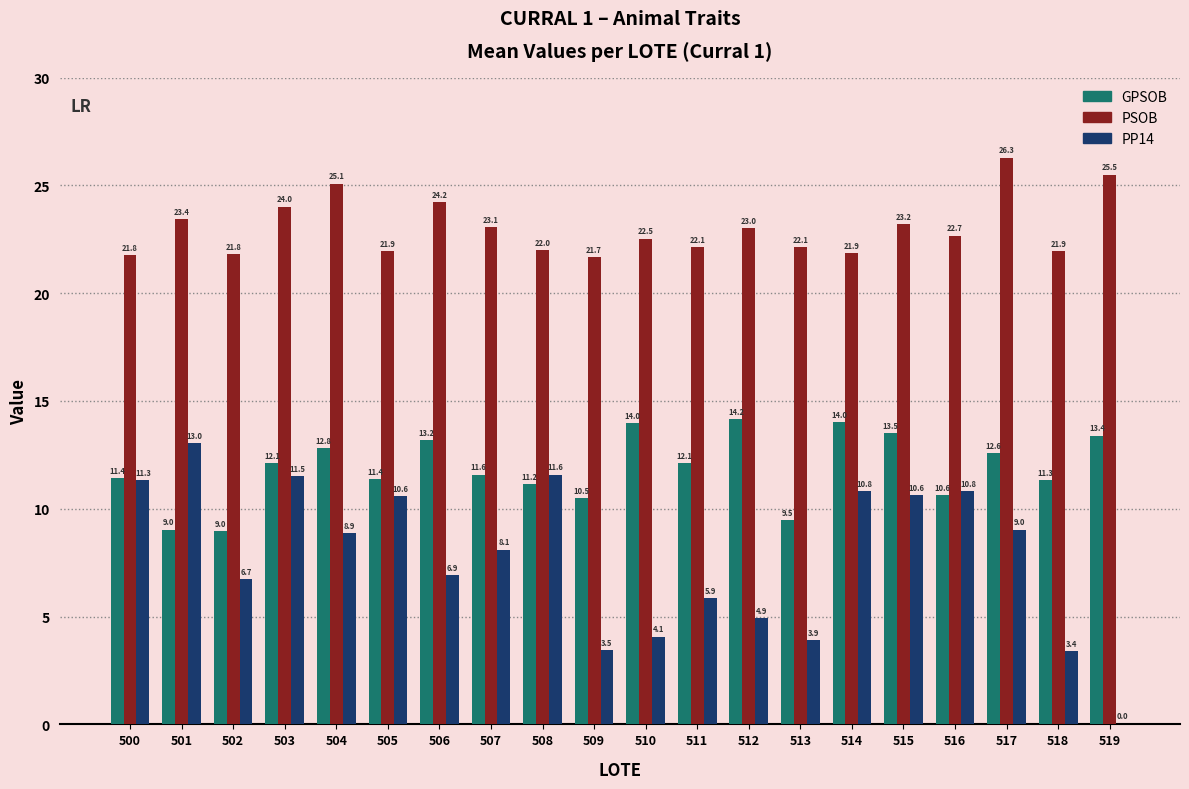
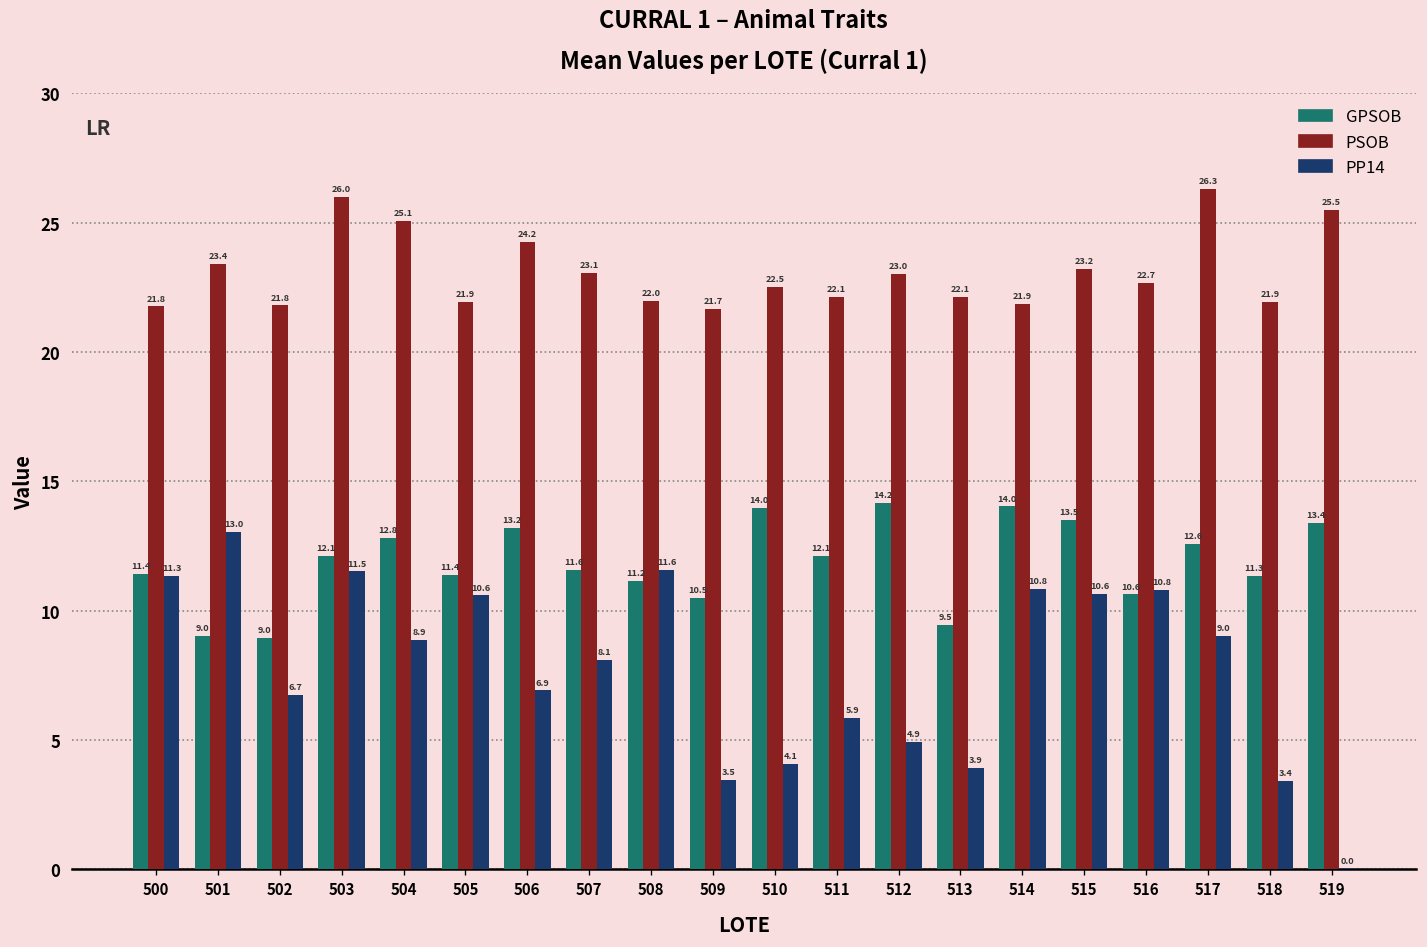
  {
    "GPSOB": {
      "500": 11.4,
      "501": 9.0,
      "502": 9.0,
      "503": 12.1,
      "504": 12.8,
      "505": 11.4,
      "506": 13.2,
      "507": 11.6,
      "508": 11.2,
      "509": 10.5,
      "510": 14.0,
      "511": 12.1,
      "512": 14.2,
      "513": 9.5,
      "514": 14.0,
      "515": 13.5,
      "516": 10.6,
      "517": 12.6,
      "518": 11.3,
      "519": 13.4
    },
    "PSOB": {
      "500": 21.8,
      "501": 23.4,
      "502": 21.8,
-     "503": 24.0,
+     "503": 26.0,
      "504": 25.1,
      "505": 21.9,
      "506": 24.2,
      "507": 23.1,
      "508": 22.0,
      "509": 21.7,
      "510": 22.5,
      "511": 22.1,
      "512": 23.0,
      "513": 22.1,
      "514": 21.9,
      "515": 23.2,
      "516": 22.7,
      "517": 26.3,
      "518": 21.9,
      "519": 25.5
    },
    "PP14": {
      "500": 11.3,
      "501": 13.0,
      "502": 6.7,
      "503": 11.5,
      "504": 8.9,
      "505": 10.6,
      "506": 6.9,
      "507": 8.1,
      "508": 11.6,
      "509": 3.5,
      "510": 4.1,
      "511": 5.9,
      "512": 4.9,
      "513": 3.9,
      "514": 10.8,
      "515": 10.6,
      "516": 10.8,
      "517": 9.0,
      "518": 3.4,
      "519": 0.0
    }
  }
